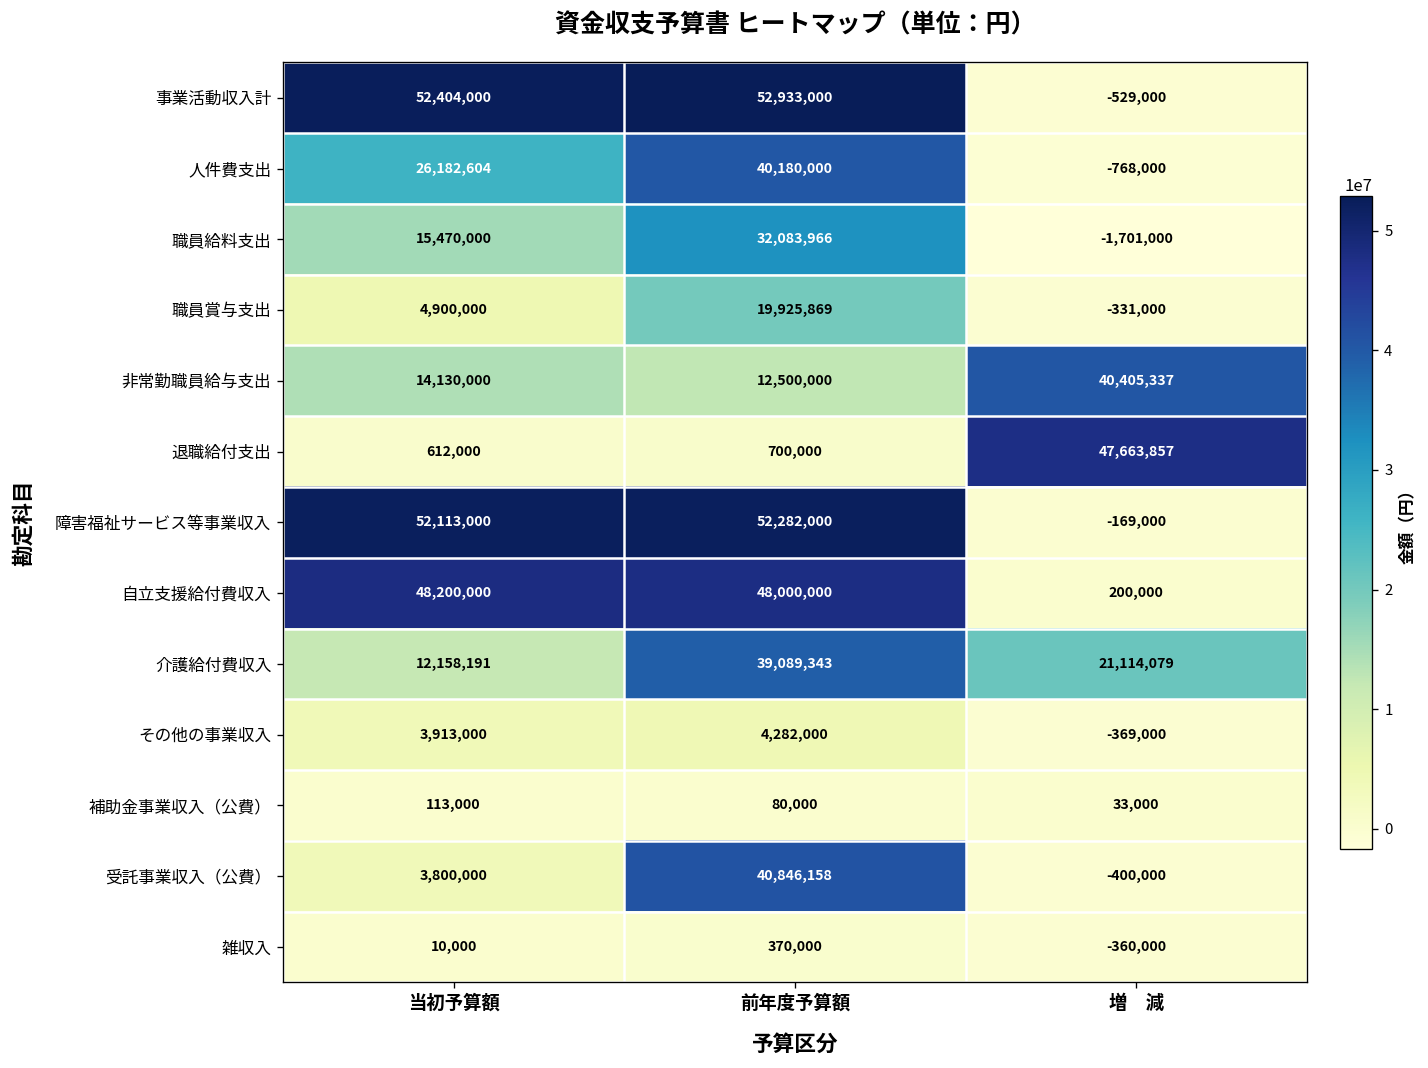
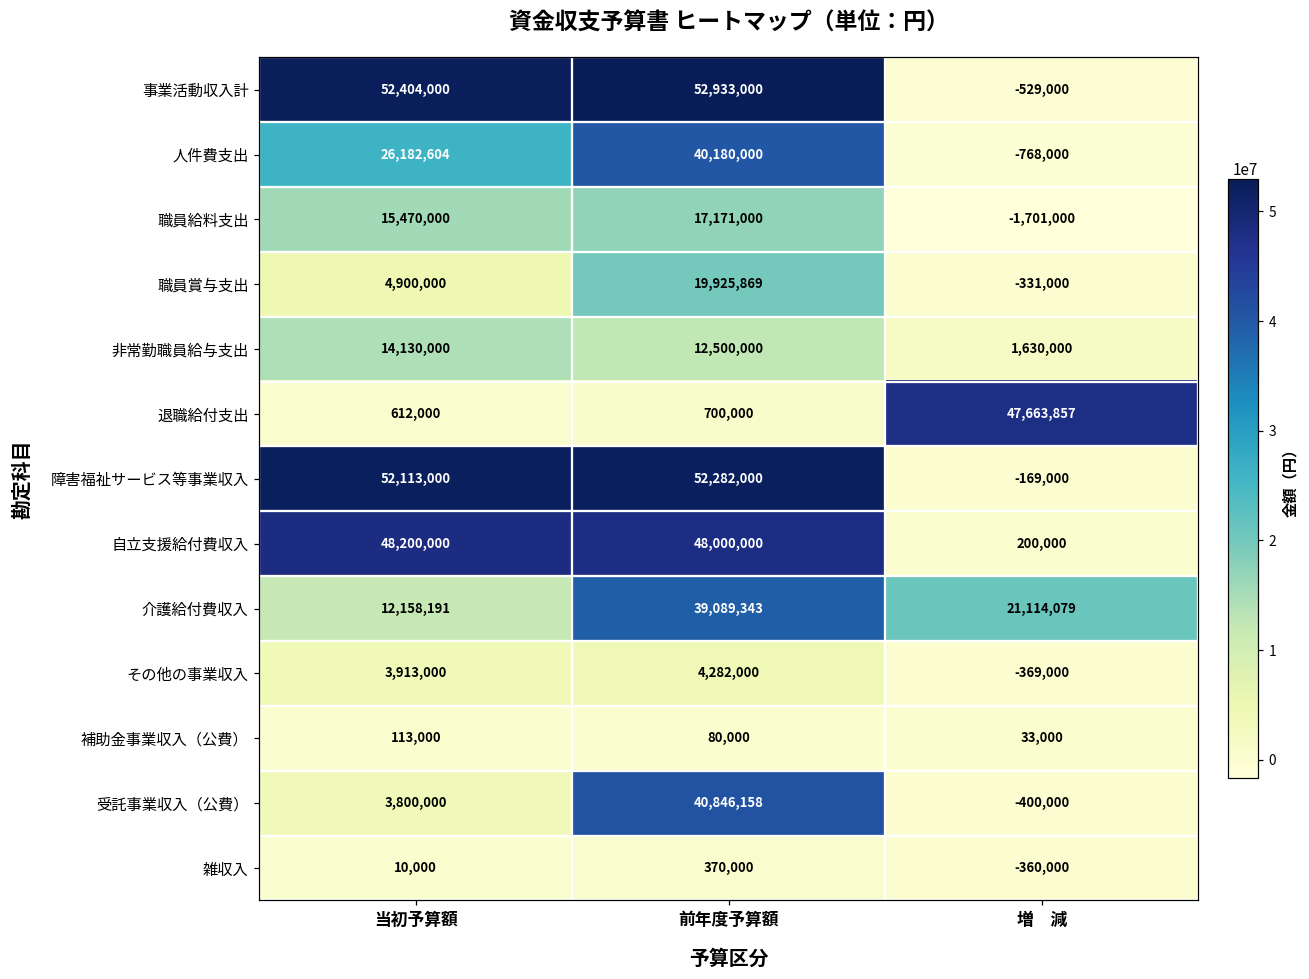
  {
    "事業活動収入計": {
      "当初予算額": "52,404,000",
      "前年度予算額": "52,933,000",
      "増 減": "-529,000"
    },
    "人件費支出": {
      "当初予算額": "26,182,604",
      "前年度予算額": "40,180,000",
      "増 減": "-768,000"
    },
    "職員給料支出": {
      "当初予算額": "15,470,000",
-     "前年度予算額": "32,083,966",
+     "前年度予算額": "17,171,000",
      "増 減": "-1,701,000"
    },
    "職員賞与支出": {
      "当初予算額": "4,900,000",
      "前年度予算額": "19,925,869",
      "増 減": "-331,000"
    },
    "非常勤職員給与支出": {
      "当初予算額": "14,130,000",
      "前年度予算額": "12,500,000",
-     "増 減": "40,405,337"
+     "増 減": "1,630,000"
    },
    "退職給付支出": {
      "当初予算額": "612,000",
      "前年度予算額": "700,000",
      "増 減": "47,663,857"
    },
    "障害福祉サービス等事業収入": {
      "当初予算額": "52,113,000",
      "前年度予算額": "52,282,000",
      "増 減": "-169,000"
    },
    "自立支援給付費収入": {
      "当初予算額": "48,200,000",
      "前年度予算額": "48,000,000",
      "増 減": "200,000"
    },
    "介護給付費収入": {
      "当初予算額": "12,158,191",
      "前年度予算額": "39,089,343",
      "増 減": "21,114,079"
    },
    "その他の事業収入": {
      "当初予算額": "3,913,000",
      "前年度予算額": "4,282,000",
      "増 減": "-369,000"
    },
    "補助金事業収入（公費）": {
      "当初予算額": "113,000",
      "前年度予算額": "80,000",
      "増 減": "33,000"
    },
    "受託事業収入（公費）": {
      "当初予算額": "3,800,000",
      "前年度予算額": "40,846,158",
      "増 減": "-400,000"
    },
    "雑収入": {
      "当初予算額": "10,000",
      "前年度予算額": "370,000",
      "増 減": "-360,000"
    }
  }
